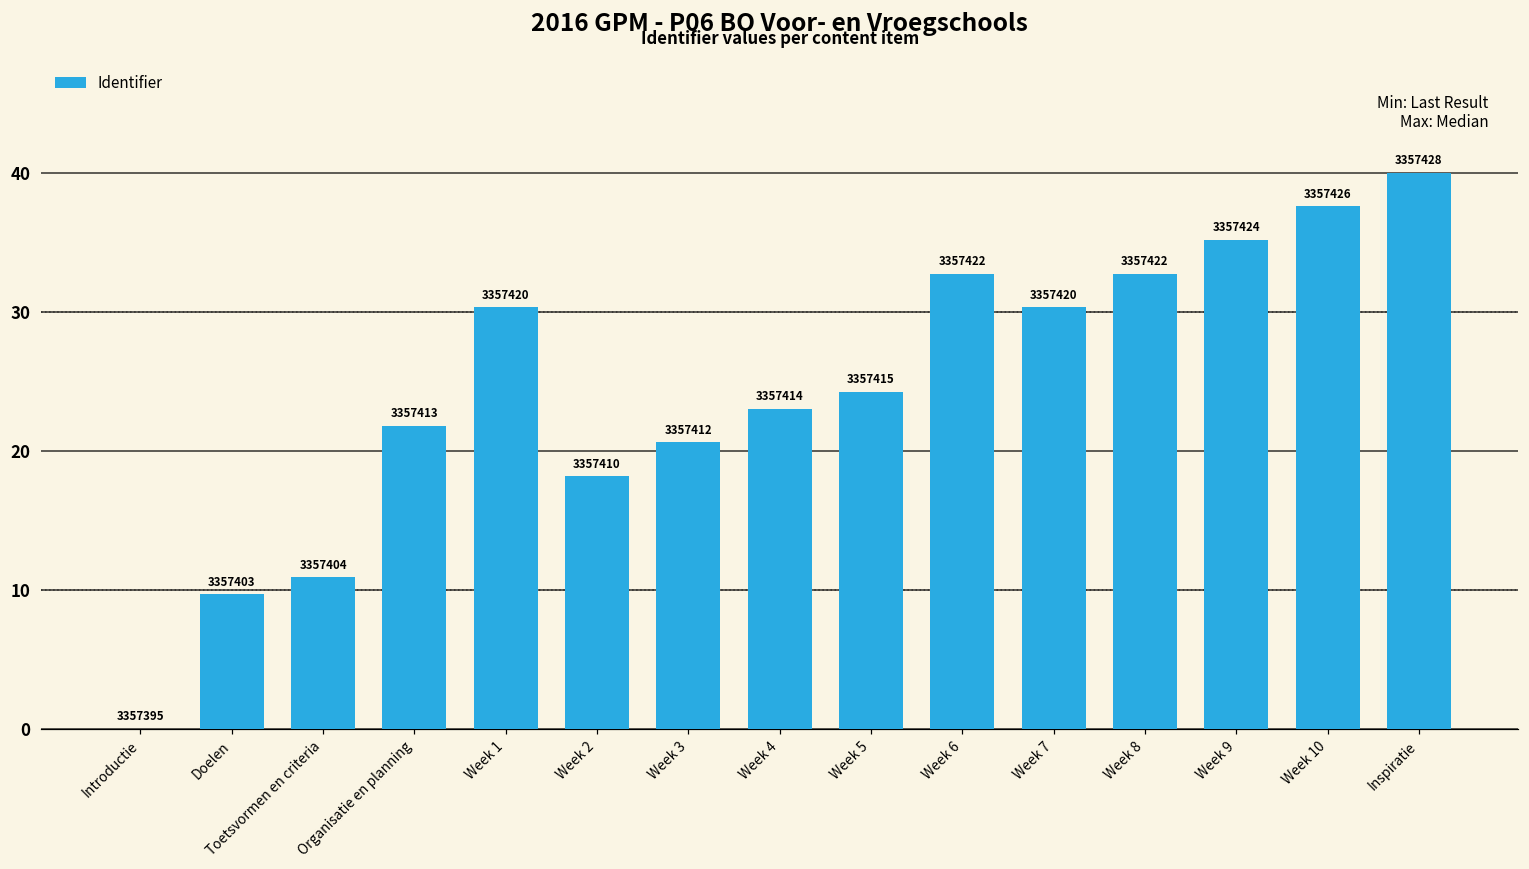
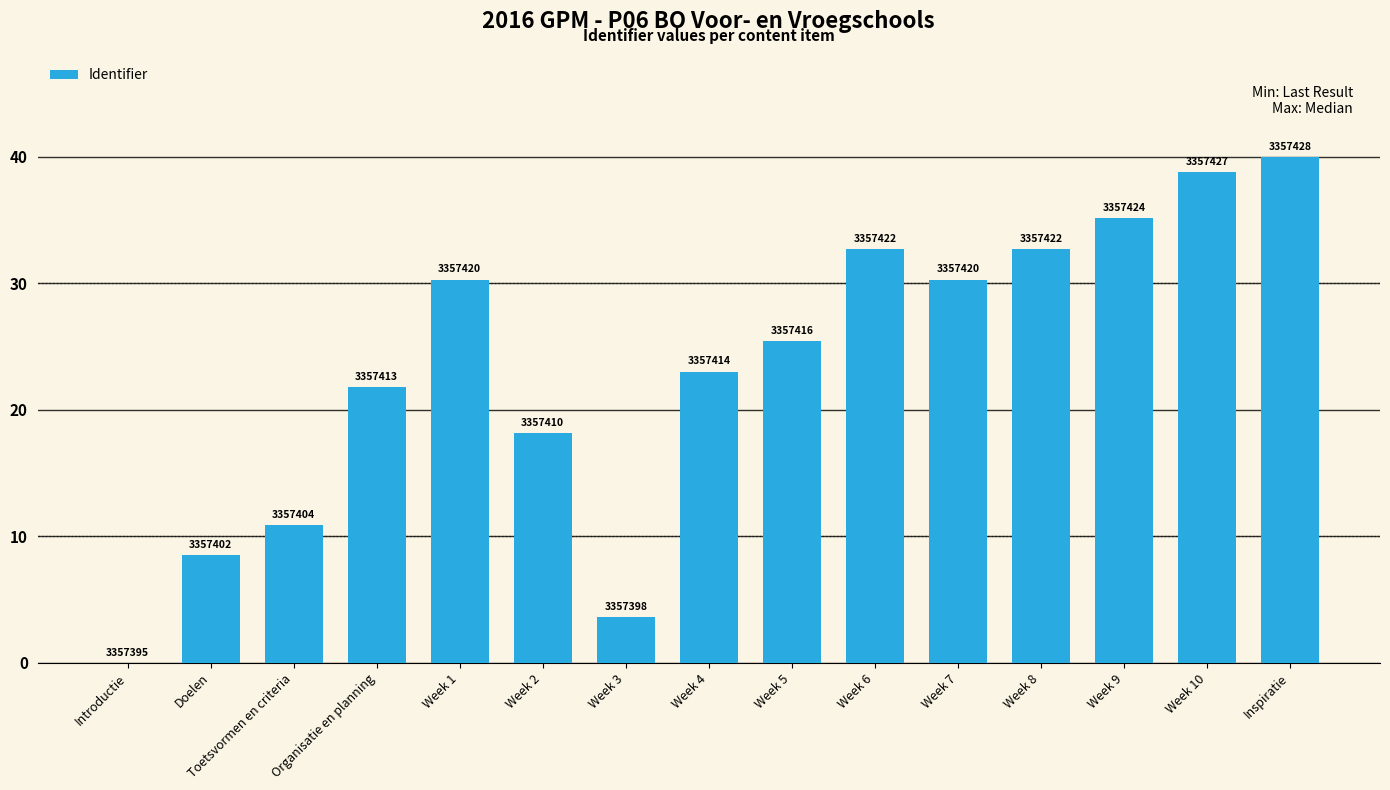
  {
-   "Doelen": 3357403,
-   "Week 3": 3357412,
-   "Week 5": 3357415,
-   "Week 10": 3357426
+   "Doelen": 3357402,
+   "Week 3": 3357398,
+   "Week 5": 3357416,
+   "Week 10": 3357427
  }
